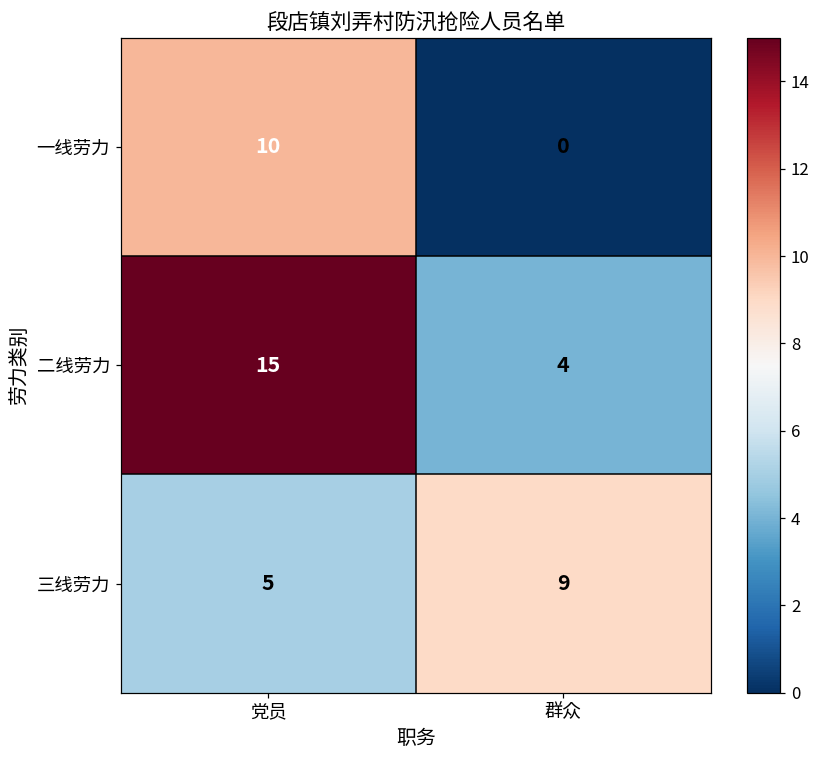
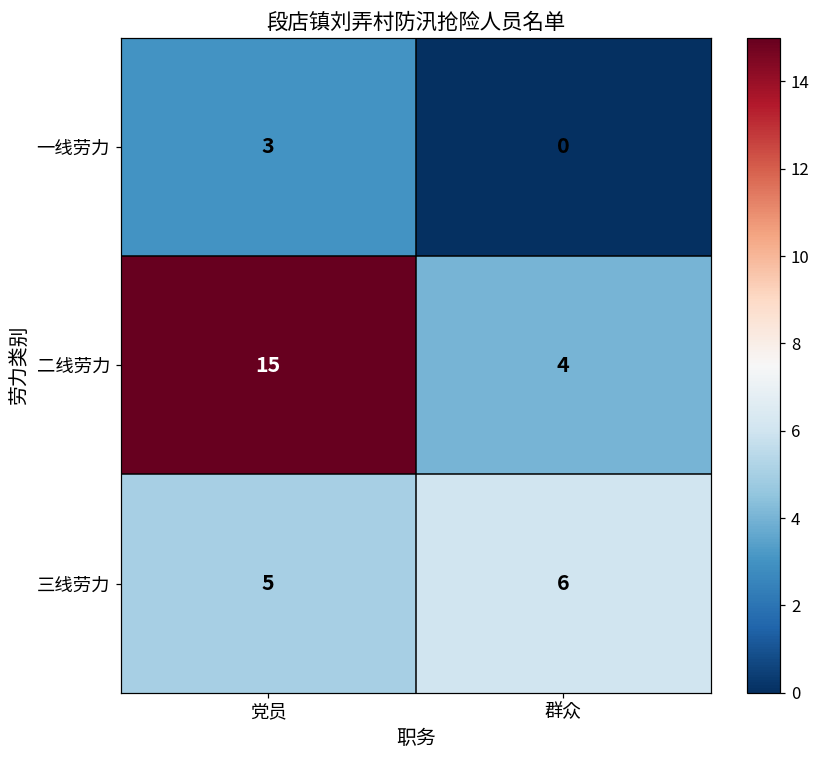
  {
    "一线劳力": {
-     "党员": 10,
+     "党员": 3,
      "群众": 0
    },
    "二线劳力": {
      "党员": 15,
      "群众": 4
    },
    "三线劳力": {
      "党员": 5,
-     "群众": 9
+     "群众": 6
    }
  }
